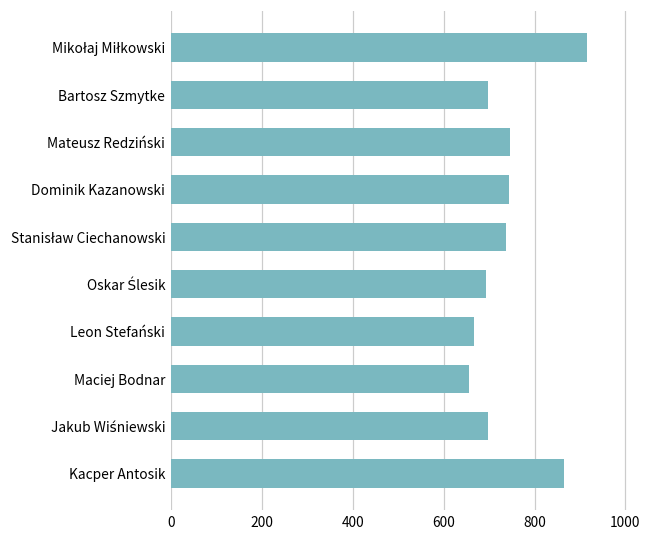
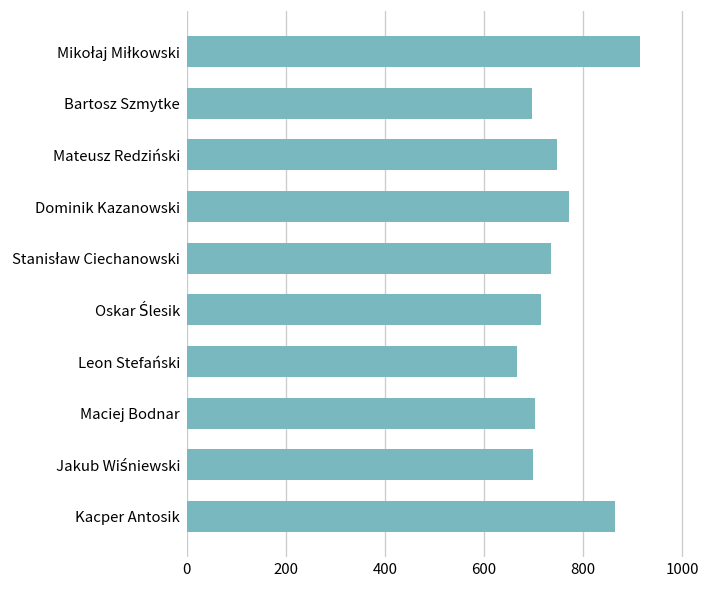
  {
    "Mikołaj Miłkowski": 920,
    "Bartosz Szmytke": 700,
    "Mateusz Redziński": 750,
-   "Dominik Kazanowski": 740,
+   "Dominik Kazanowski": 770,
    "Stanisław Ciechanowski": 740,
-   "Oskar Ślesik": 690,
+   "Oskar Ślesik": 720,
    "Leon Stefański": 670,
-   "Maciej Bodnar": 660,
+   "Maciej Bodnar": 700,
    "Jakub Wiśniewski": 700,
    "Kacper Antosik": 860
  }
